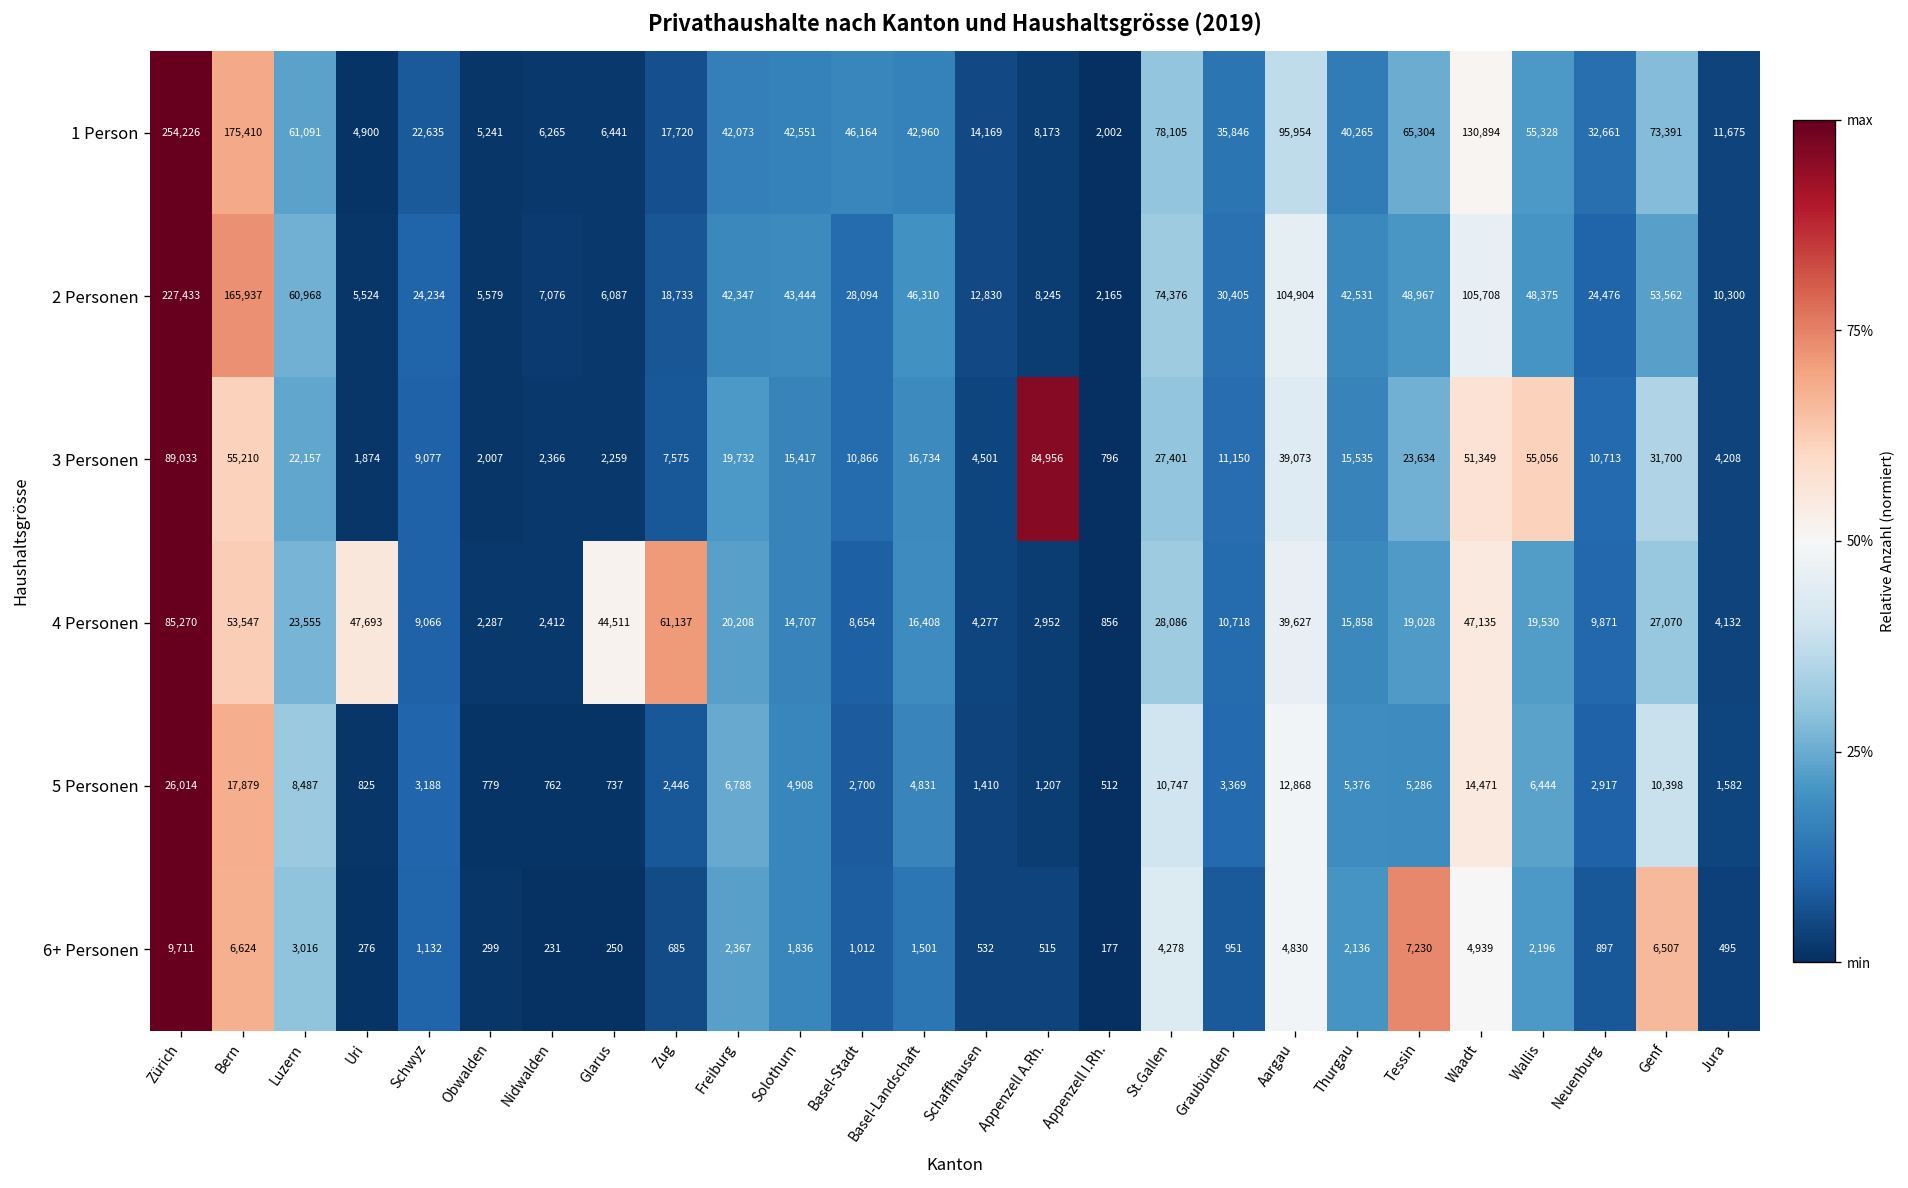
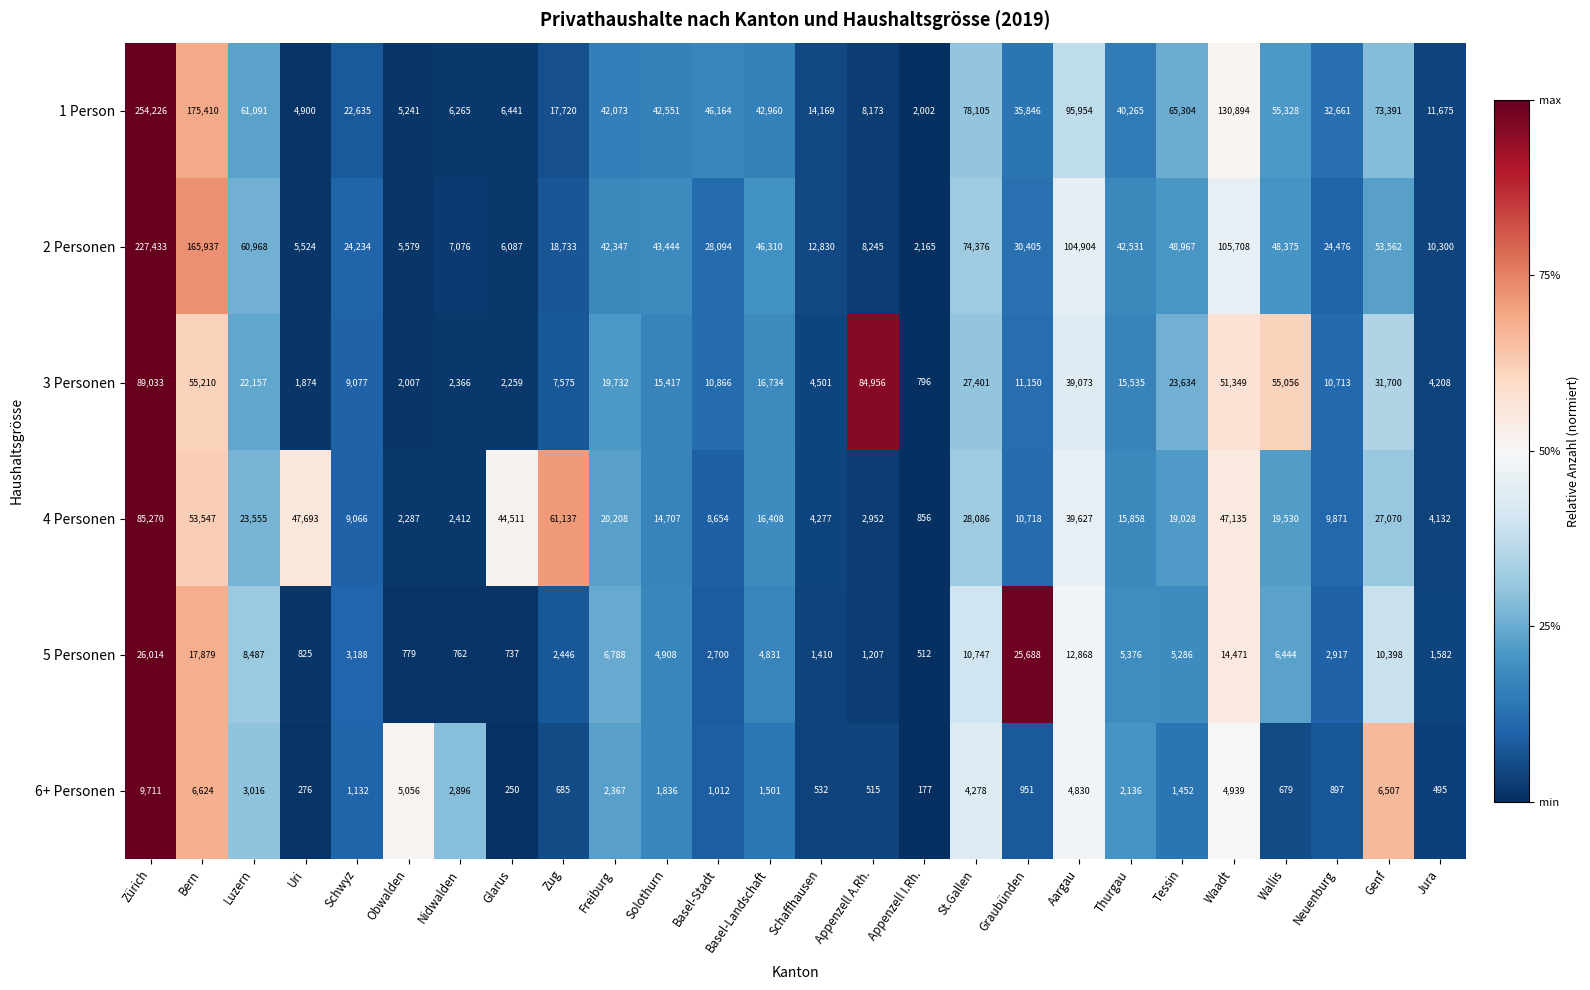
  {
    "1 Person": {
      "Zürich": "254,226",
      "Bern": "175,410",
      "Luzern": "61,091",
      "Uri": "4,900",
      "Schwyz": "22,635",
      "Obwalden": "5,241",
      "Nidwalden": "6,265",
      "Glarus": "6,441",
      "Zug": "17,720",
      "Freiburg": "42,073",
      "Solothurn": "42,551",
      "Basel-Stadt": "46,164",
      "Basel-Landschaft": "42,960",
      "Schaffhausen": "14,169",
      "Appenzell A.Rh.": "8,173",
      "Appenzell I.Rh.": "2,002",
      "St.Gallen": "78,105",
      "Graubünden": "35,846",
      "Aargau": "95,954",
      "Thurgau": "40,265",
      "Tessin": "65,304",
      "Waadt": "130,894",
      "Wallis": "55,328",
      "Neuenburg": "32,661",
      "Genf": "73,391",
      "Jura": "11,675"
    },
    "2 Personen": {
      "Zürich": "227,433",
      "Bern": "165,937",
      "Luzern": "60,968",
      "Uri": "5,524",
      "Schwyz": "24,234",
      "Obwalden": "5,579",
      "Nidwalden": "7,076",
      "Glarus": "6,087",
      "Zug": "18,733",
      "Freiburg": "42,347",
      "Solothurn": "43,444",
      "Basel-Stadt": "28,094",
      "Basel-Landschaft": "46,310",
      "Schaffhausen": "12,830",
      "Appenzell A.Rh.": "8,245",
      "Appenzell I.Rh.": "2,165",
      "St.Gallen": "74,376",
      "Graubünden": "30,405",
      "Aargau": "104,904",
      "Thurgau": "42,531",
      "Tessin": "48,967",
      "Waadt": "105,708",
      "Wallis": "48,375",
      "Neuenburg": "24,476",
      "Genf": "53,562",
      "Jura": "10,300"
    },
    "3 Personen": {
      "Zürich": "89,033",
      "Bern": "55,210",
      "Luzern": "22,157",
      "Uri": "1,874",
      "Schwyz": "9,077",
      "Obwalden": "2,007",
      "Nidwalden": "2,366",
      "Glarus": "2,259",
      "Zug": "7,575",
      "Freiburg": "19,732",
      "Solothurn": "15,417",
      "Basel-Stadt": "10,866",
      "Basel-Landschaft": "16,734",
      "Schaffhausen": "4,501",
      "Appenzell A.Rh.": "84,956",
      "Appenzell I.Rh.": "796",
      "St.Gallen": "27,401",
      "Graubünden": "11,150",
      "Aargau": "39,073",
      "Thurgau": "15,535",
      "Tessin": "23,634",
      "Waadt": "51,349",
      "Wallis": "55,056",
      "Neuenburg": "10,713",
      "Genf": "31,700",
      "Jura": "4,208"
    },
    "4 Personen": {
      "Zürich": "85,270",
      "Bern": "53,547",
      "Luzern": "23,555",
      "Uri": "47,693",
      "Schwyz": "9,066",
      "Obwalden": "2,287",
      "Nidwalden": "2,412",
      "Glarus": "44,511",
      "Zug": "61,137",
      "Freiburg": "20,208",
      "Solothurn": "14,707",
      "Basel-Stadt": "8,654",
      "Basel-Landschaft": "16,408",
      "Schaffhausen": "4,277",
      "Appenzell A.Rh.": "2,952",
      "Appenzell I.Rh.": "856",
      "St.Gallen": "28,086",
      "Graubünden": "10,718",
      "Aargau": "39,627",
      "Thurgau": "15,858",
      "Tessin": "19,028",
      "Waadt": "47,135",
      "Wallis": "19,530",
      "Neuenburg": "9,871",
      "Genf": "27,070",
      "Jura": "4,132"
    },
    "5 Personen": {
      "Zürich": "26,014",
      "Bern": "17,879",
      "Luzern": "8,487",
      "Uri": "825",
      "Schwyz": "3,188",
      "Obwalden": "779",
      "Nidwalden": "762",
      "Glarus": "737",
      "Zug": "2,446",
      "Freiburg": "6,788",
      "Solothurn": "4,908",
      "Basel-Stadt": "2,700",
      "Basel-Landschaft": "4,831",
      "Schaffhausen": "1,410",
      "Appenzell A.Rh.": "1,207",
      "Appenzell I.Rh.": "512",
      "St.Gallen": "10,747",
-     "Graubünden": "3,369",
+     "Graubünden": "25,688",
      "Aargau": "12,868",
      "Thurgau": "5,376",
      "Tessin": "5,286",
      "Waadt": "14,471",
      "Wallis": "6,444",
      "Neuenburg": "2,917",
      "Genf": "10,398",
      "Jura": "1,582"
    },
    "6+ Personen": {
      "Zürich": "9,711",
      "Bern": "6,624",
      "Luzern": "3,016",
      "Uri": "276",
      "Schwyz": "1,132",
-     "Obwalden": "299",
-     "Nidwalden": "231",
+     "Obwalden": "5,056",
+     "Nidwalden": "2,896",
      "Glarus": "250",
      "Zug": "685",
      "Freiburg": "2,367",
      "Solothurn": "1,836",
      "Basel-Stadt": "1,012",
      "Basel-Landschaft": "1,501",
      "Schaffhausen": "532",
      "Appenzell A.Rh.": "515",
      "Appenzell I.Rh.": "177",
      "St.Gallen": "4,278",
      "Graubünden": "951",
      "Aargau": "4,830",
      "Thurgau": "2,136",
-     "Tessin": "7,230",
+     "Tessin": "1,452",
      "Waadt": "4,939",
-     "Wallis": "2,196",
+     "Wallis": "679",
      "Neuenburg": "897",
      "Genf": "6,507",
      "Jura": "495"
    }
  }
